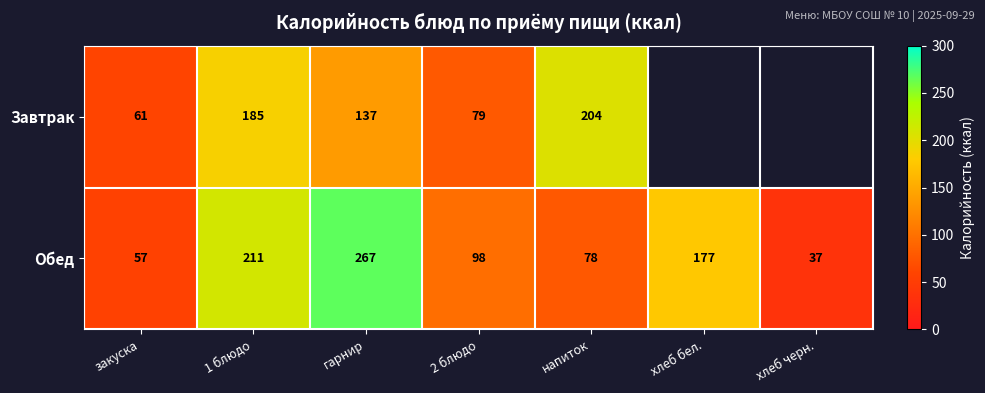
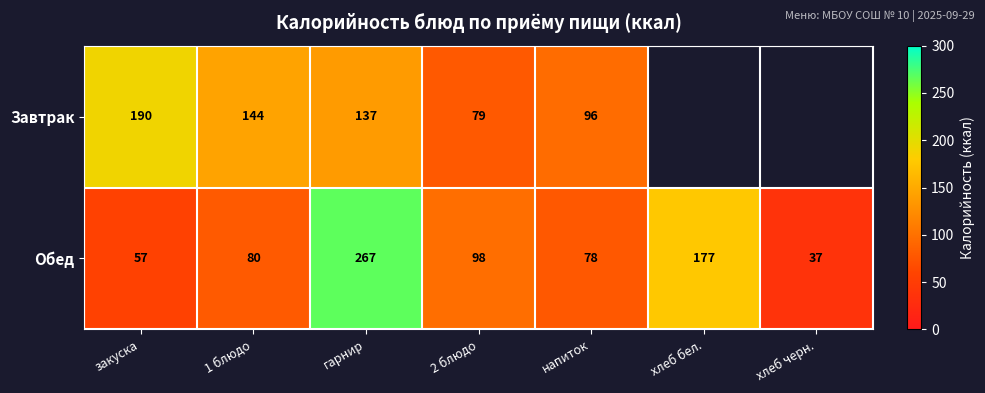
  {
    "Завтрак": {
-     "закуска": 61,
-     "1 блюдо": 185,
+     "закуска": 190,
+     "1 блюдо": 144,
      "гарнир": 137,
      "2 блюдо": 79,
-     "напиток": 204
+     "напиток": 96
    },
    "Обед": {
      "закуска": 57,
-     "1 блюдо": 211,
+     "1 блюдо": 80,
      "гарнир": 267,
      "2 блюдо": 98,
      "напиток": 78,
      "хлеб бел.": 177,
      "хлеб черн.": 37
    }
  }
